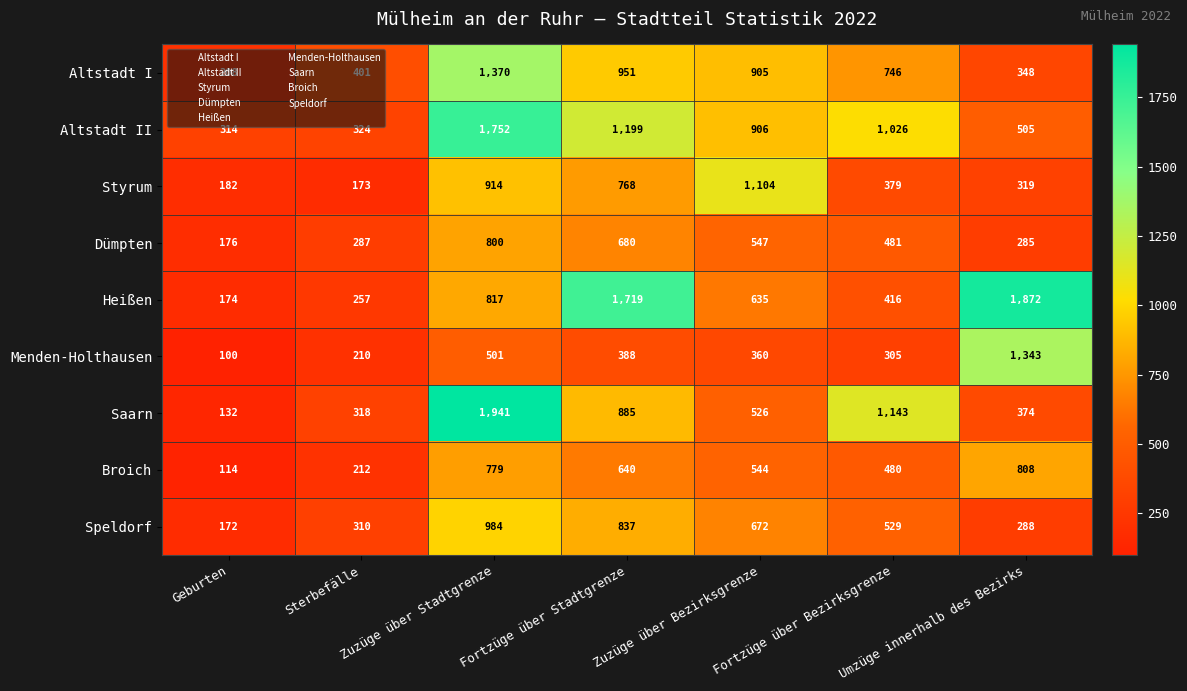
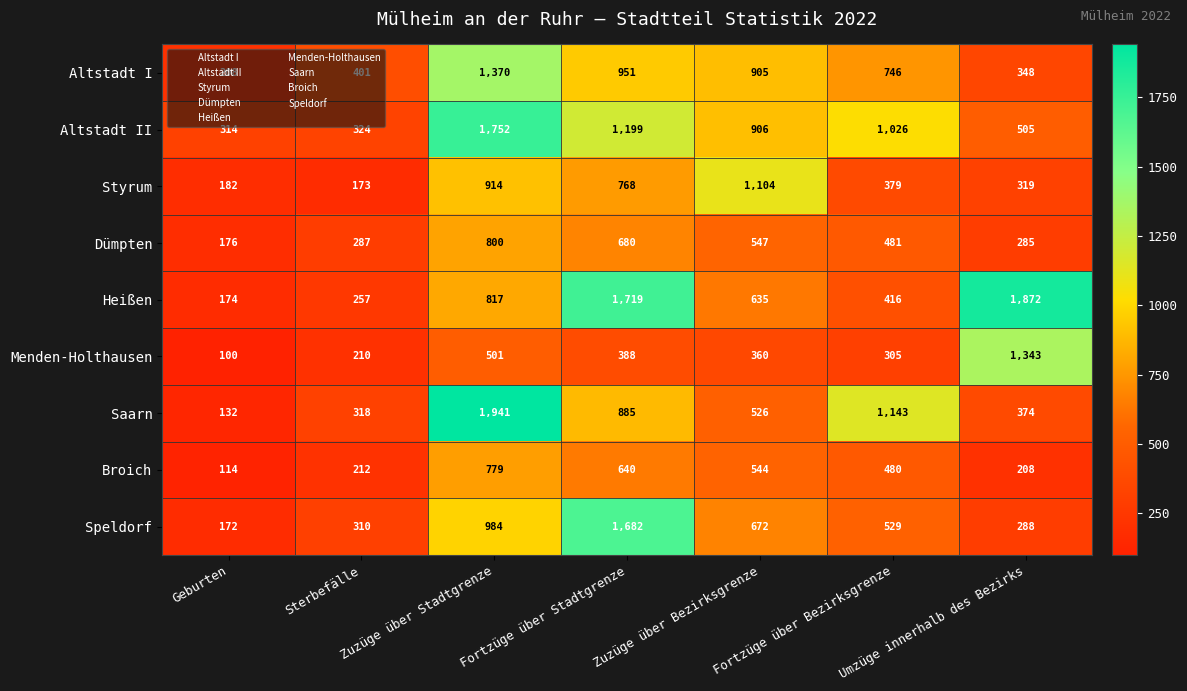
  {
    "Altstadt I": {
      "Zuzüge über Stadtgrenze": "1,370",
      "Fortzüge über Stadtgrenze": "951",
      "Zuzüge über Bezirksgrenze": "905",
      "Fortzüge über Bezirksgrenze": "746",
      "Umzüge innerhalb des Bezirks": "348"
    },
    "Altstadt II": {
      "Zuzüge über Stadtgrenze": "1,752",
      "Fortzüge über Stadtgrenze": "1,199",
      "Zuzüge über Bezirksgrenze": "906",
      "Fortzüge über Bezirksgrenze": "1,026",
      "Umzüge innerhalb des Bezirks": "505"
    },
    "Styrum": {
      "Geburten": "182",
      "Sterbefälle": "173",
      "Zuzüge über Stadtgrenze": "914",
      "Fortzüge über Stadtgrenze": "768",
      "Zuzüge über Bezirksgrenze": "1,104",
      "Fortzüge über Bezirksgrenze": "379",
      "Umzüge innerhalb des Bezirks": "319"
    },
    "Dümpten": {
      "Geburten": "176",
      "Sterbefälle": "287",
      "Zuzüge über Stadtgrenze": "800",
      "Fortzüge über Stadtgrenze": "680",
      "Zuzüge über Bezirksgrenze": "547",
      "Fortzüge über Bezirksgrenze": "481",
      "Umzüge innerhalb des Bezirks": "285"
    },
    "Heißen": {
      "Geburten": "174",
      "Sterbefälle": "257",
      "Zuzüge über Stadtgrenze": "817",
      "Fortzüge über Stadtgrenze": "1,719",
      "Zuzüge über Bezirksgrenze": "635",
      "Fortzüge über Bezirksgrenze": "416",
      "Umzüge innerhalb des Bezirks": "1,872"
    },
    "Menden-Holthausen": {
      "Geburten": "100",
      "Sterbefälle": "210",
      "Zuzüge über Stadtgrenze": "501",
      "Fortzüge über Stadtgrenze": "388",
      "Zuzüge über Bezirksgrenze": "360",
      "Fortzüge über Bezirksgrenze": "305",
      "Umzüge innerhalb des Bezirks": "1,343"
    },
    "Saarn": {
      "Geburten": "132",
      "Sterbefälle": "318",
      "Zuzüge über Stadtgrenze": "1,941",
      "Fortzüge über Stadtgrenze": "885",
      "Zuzüge über Bezirksgrenze": "526",
      "Fortzüge über Bezirksgrenze": "1,143",
      "Umzüge innerhalb des Bezirks": "374"
    },
    "Broich": {
      "Geburten": "114",
      "Sterbefälle": "212",
      "Zuzüge über Stadtgrenze": "779",
      "Fortzüge über Stadtgrenze": "640",
      "Zuzüge über Bezirksgrenze": "544",
      "Fortzüge über Bezirksgrenze": "480",
-     "Umzüge innerhalb des Bezirks": "808"
+     "Umzüge innerhalb des Bezirks": "208"
    },
    "Speldorf": {
      "Geburten": "172",
      "Sterbefälle": "310",
      "Zuzüge über Stadtgrenze": "984",
-     "Fortzüge über Stadtgrenze": "837",
+     "Fortzüge über Stadtgrenze": "1,682",
      "Zuzüge über Bezirksgrenze": "672",
      "Fortzüge über Bezirksgrenze": "529",
      "Umzüge innerhalb des Bezirks": "288"
    }
  }
